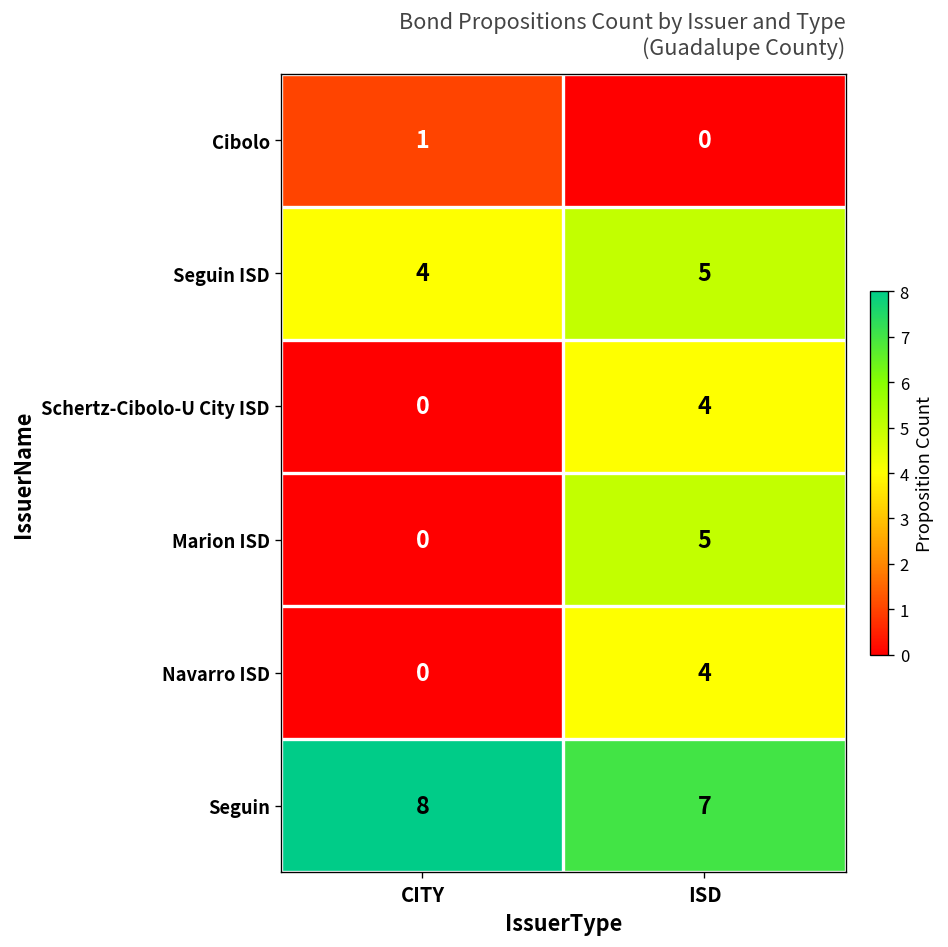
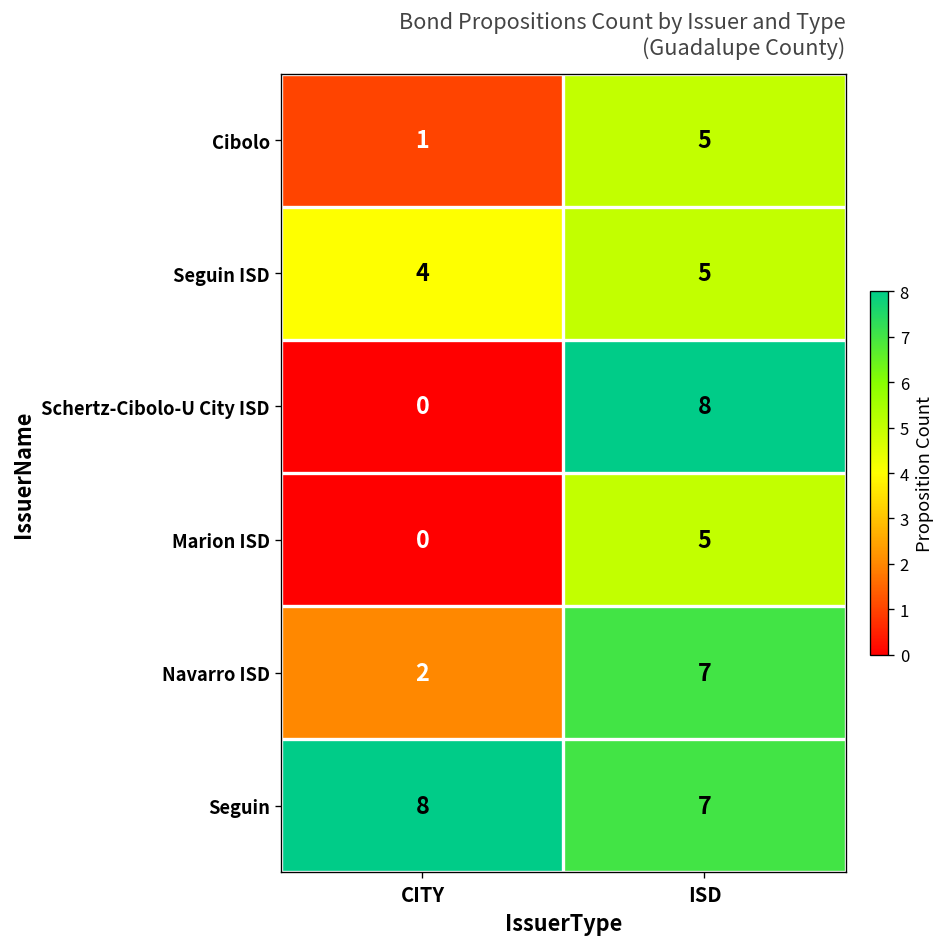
  {
    "Cibolo": {
      "CITY": 1,
-     "ISD": 0
+     "ISD": 5
    },
    "Seguin ISD": {
      "CITY": 4,
      "ISD": 5
    },
    "Schertz-Cibolo-U City ISD": {
      "CITY": 0,
-     "ISD": 4
+     "ISD": 8
    },
    "Marion ISD": {
      "CITY": 0,
      "ISD": 5
    },
    "Navarro ISD": {
-     "CITY": 0,
-     "ISD": 4
+     "CITY": 2,
+     "ISD": 7
    },
    "Seguin": {
      "CITY": 8,
      "ISD": 7
    }
  }
